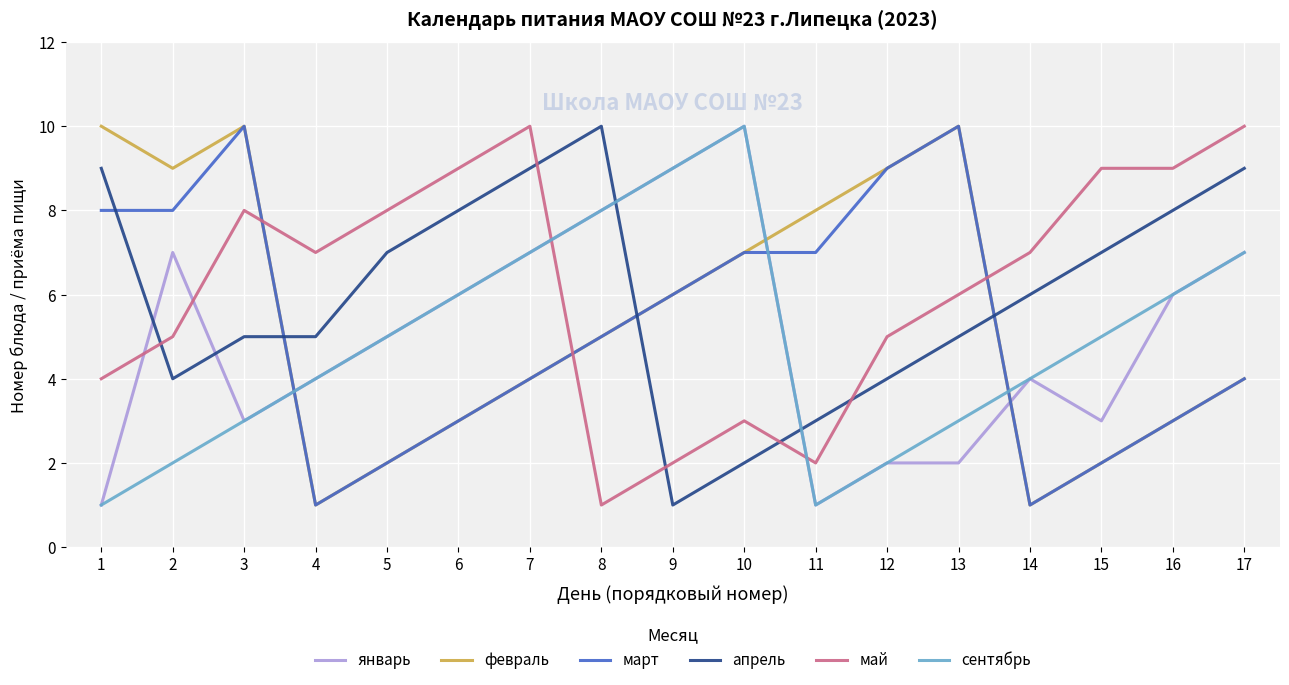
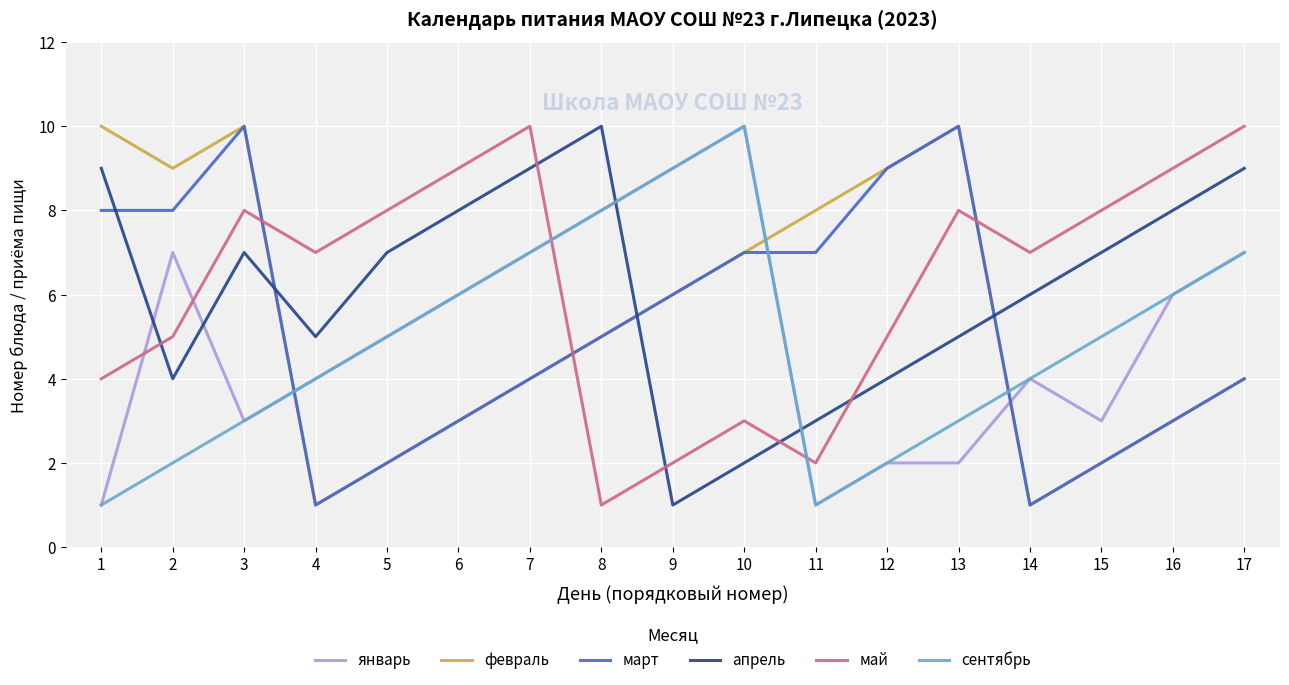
  {
    "январь": {
      "2": 7,
      "13": 2,
      "15": 3
    },
    "февраль": {
      "1": 10,
      "2": 9,
      "11": 8
    },
    "март": {
      "1": 8,
      "2": 8,
      "11": 7
    },
    "апрель": {
      "1": 9,
      "2": 4,
-     "3": 5,
+     "3": 7,
      "4": 5,
      "5": 7,
      "6": 8,
      "7": 9,
      "9": 1,
      "10": 2,
      "11": 3,
      "12": 4,
      "13": 5,
      "14": 6,
      "15": 7,
      "16": 8,
      "17": 9
    },
    "май": {
      "1": 4,
      "2": 5,
      "3": 8,
      "4": 7,
      "5": 8,
      "6": 9,
      "7": 10,
      "8": 1,
      "9": 2,
      "10": 3,
      "11": 2,
      "12": 5,
-     "13": 6,
+     "13": 8,
      "14": 7,
-     "15": 9,
+     "15": 8,
      "16": 9,
      "17": 10
    },
    "сентябрь": {
      "2": 2,
      "13": 3,
      "15": 5
    }
  }
